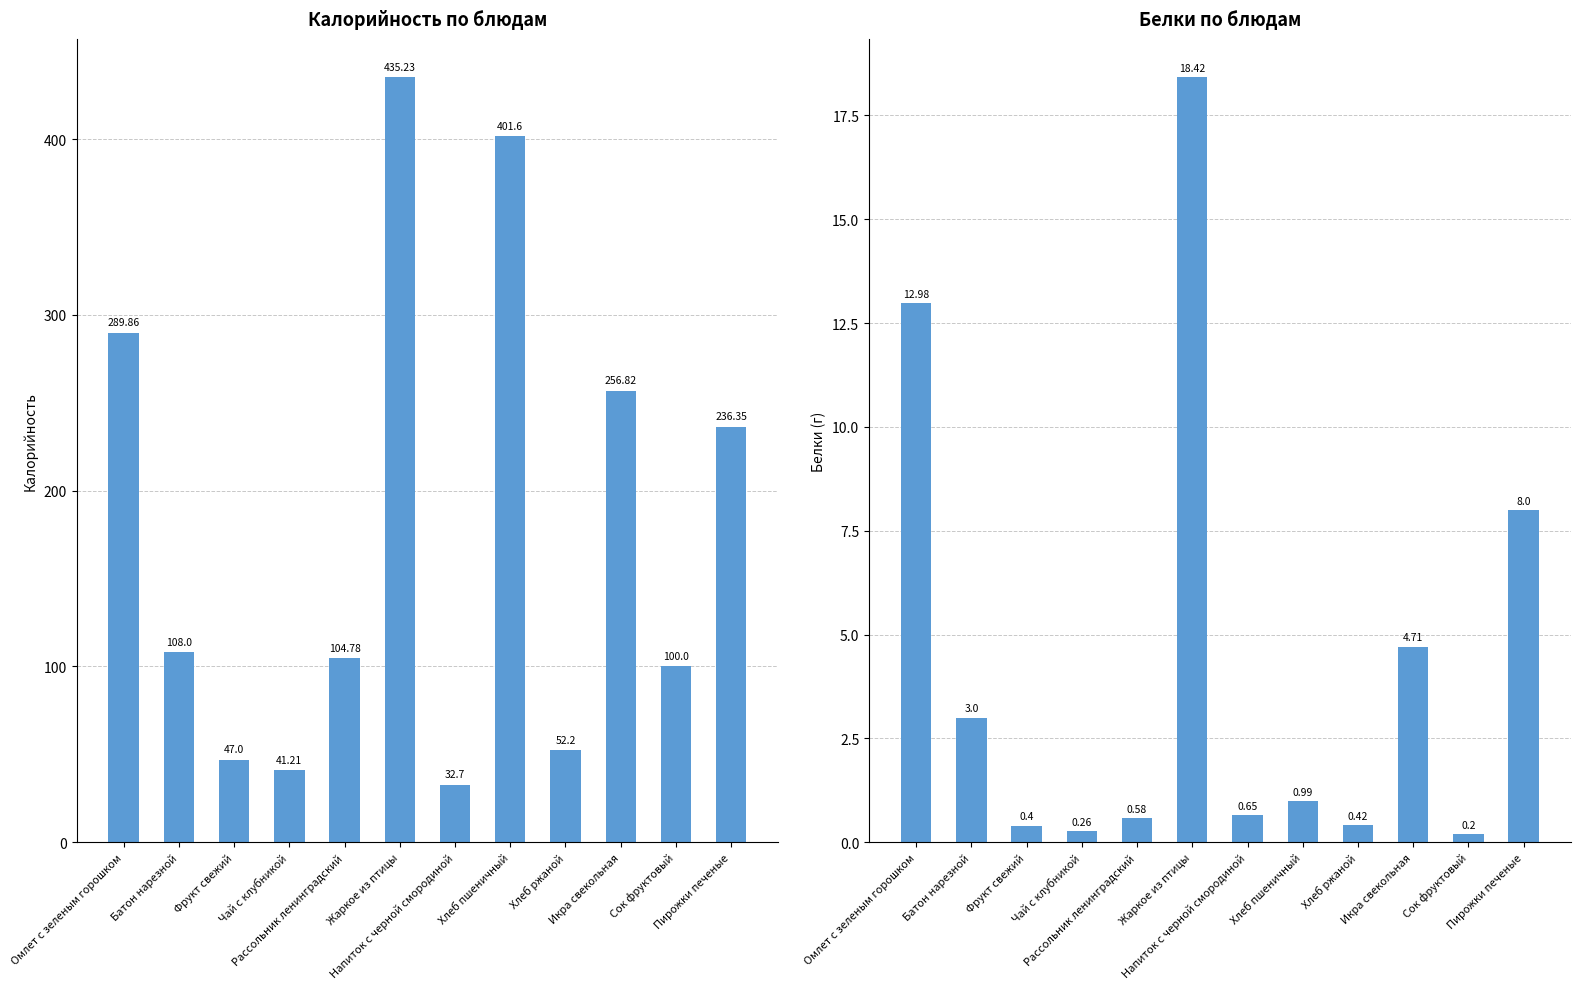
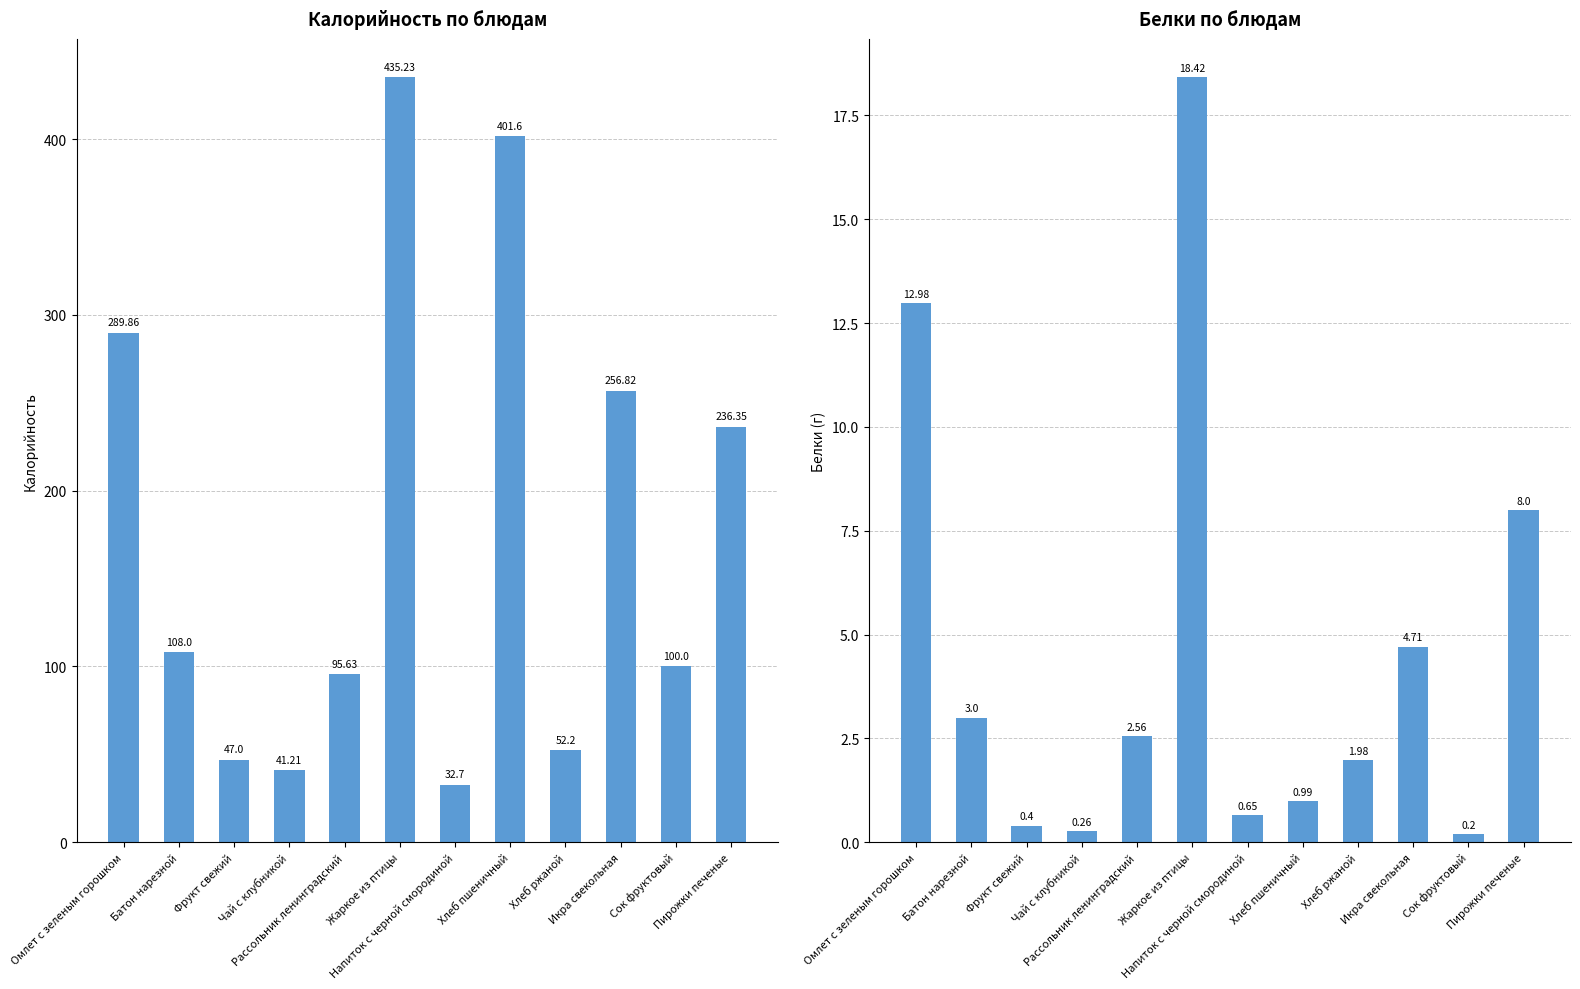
  {
    "Калорийность по блюдам": {
      "Омлет с зеленым горошком": 289.86,
      "Батон нарезной": 108.0,
      "Фрукт свежий": 47.0,
      "Чай с клубникой": 41.21,
-     "Рассольник ленинградский": 104.78,
+     "Рассольник ленинградский": 95.63,
      "Жаркое из птицы": 435.23,
      "Напиток с черной смородиной": 32.7,
      "Хлеб пшеничный": 401.6,
      "Хлеб ржаной": 52.2,
      "Икра свекольная": 256.82,
      "Сок фруктовый": 100.0,
      "Пирожки печеные": 236.35
    },
    "Белки по блюдам": {
      "Омлет с зеленым горошком": 12.98,
      "Батон нарезной": 3.0,
      "Фрукт свежий": 0.4,
      "Чай с клубникой": 0.26,
-     "Рассольник ленинградский": 0.58,
+     "Рассольник ленинградский": 2.56,
      "Жаркое из птицы": 18.42,
      "Напиток с черной смородиной": 0.65,
      "Хлеб пшеничный": 0.99,
-     "Хлеб ржаной": 0.42,
+     "Хлеб ржаной": 1.98,
      "Икра свекольная": 4.71,
      "Сок фруктовый": 0.2,
      "Пирожки печеные": 8.0
    }
  }
